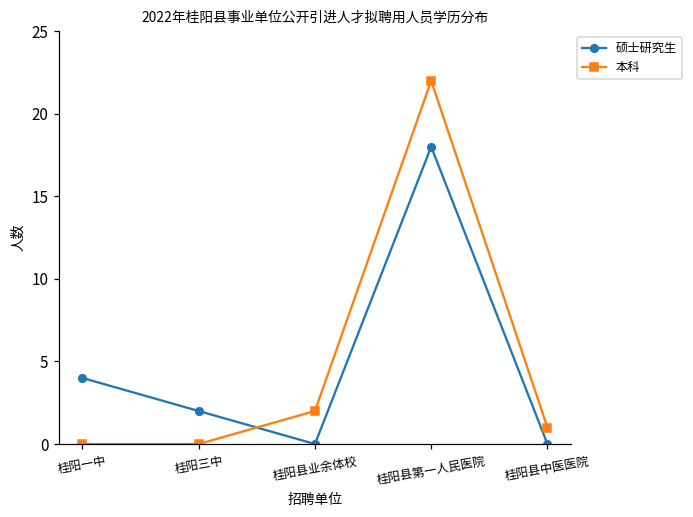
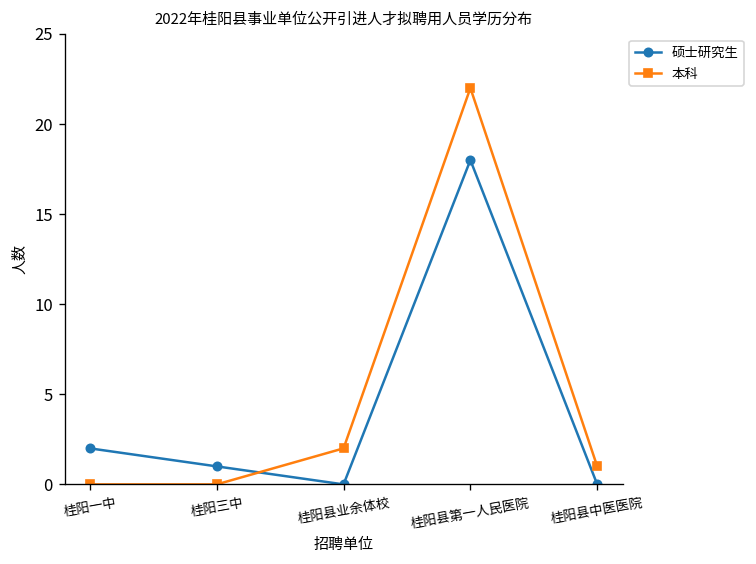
  {
    "硕士研究生": {
-     "桂阳一中": 4,
-     "桂阳三中": 2,
+     "桂阳一中": 2,
+     "桂阳三中": 1,
      "桂阳县业余体校": 0,
      "桂阳县第一人民医院": 18,
      "桂阳县中医医院": 0
    },
    "本科": {
      "桂阳一中": 0,
      "桂阳三中": 0,
      "桂阳县业余体校": 2,
      "桂阳县第一人民医院": 22,
      "桂阳县中医医院": 1
    }
  }
